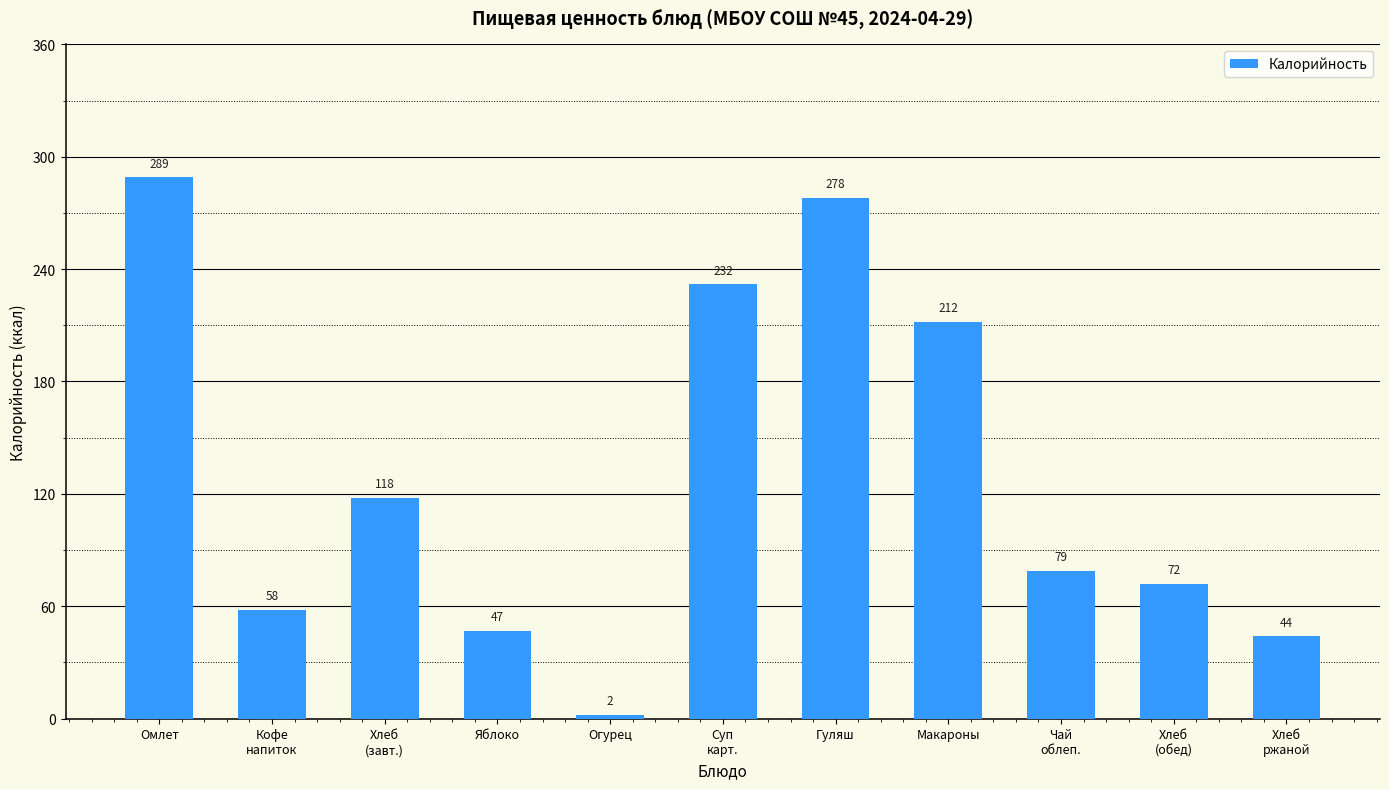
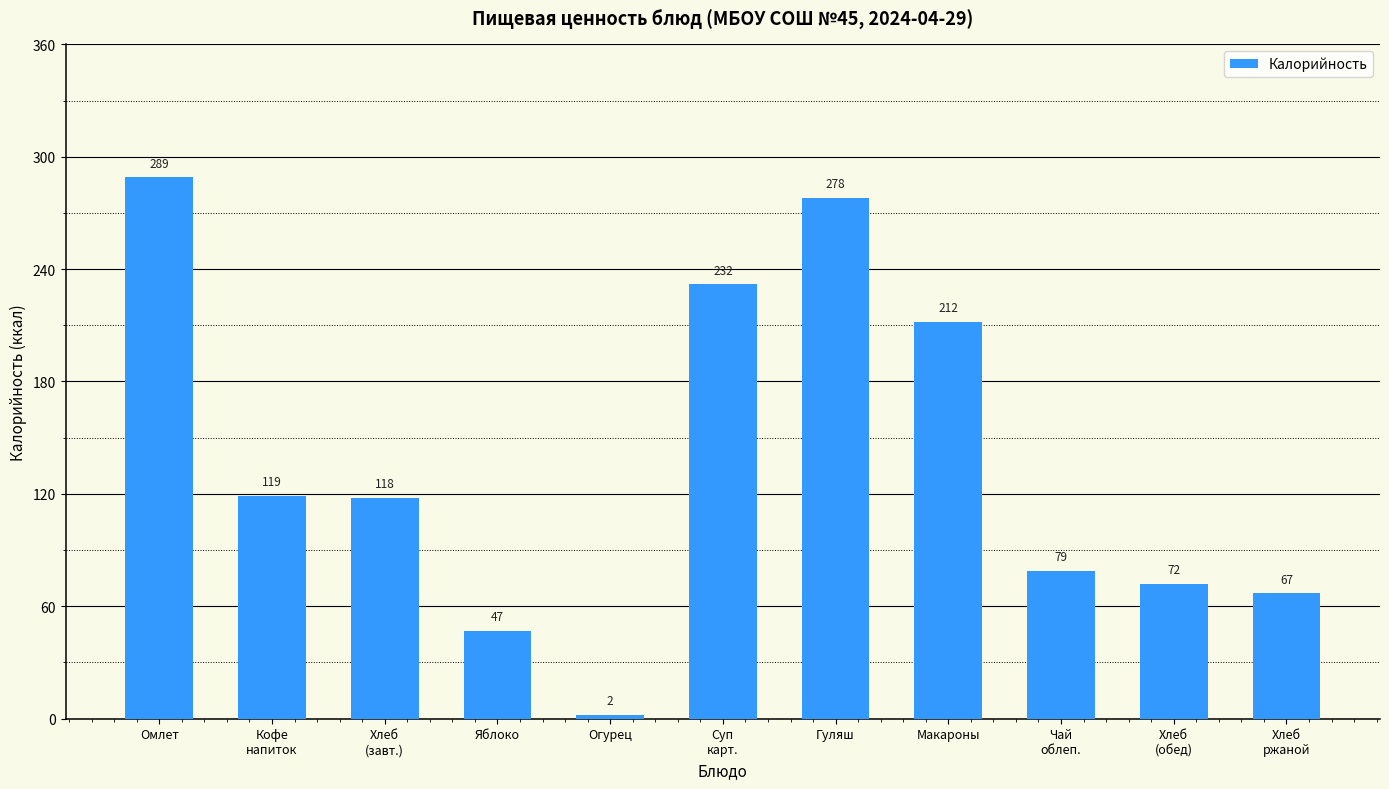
  {
    "Омлет": 289,
-   "Кофе напиток": 58,
+   "Кофе напиток": 119,
    "Хлеб (завт.)": 118,
    "Яблоко": 47,
    "Огурец": 2,
    "Суп карт.": 232,
    "Гуляш": 278,
    "Макароны": 212,
    "Чай облеп.": 79,
    "Хлеб (обед)": 72,
-   "Хлеб ржаной": 44
+   "Хлеб ржаной": 67
  }
